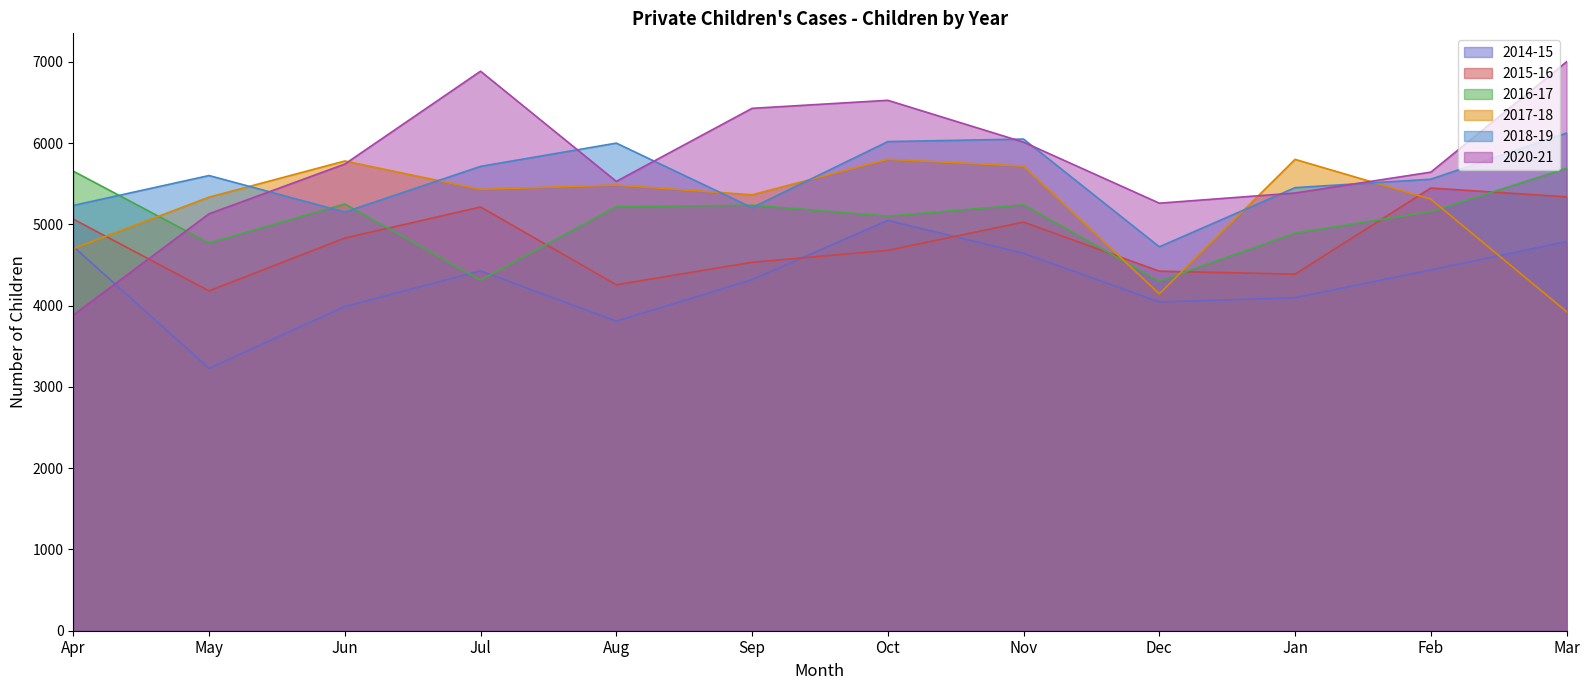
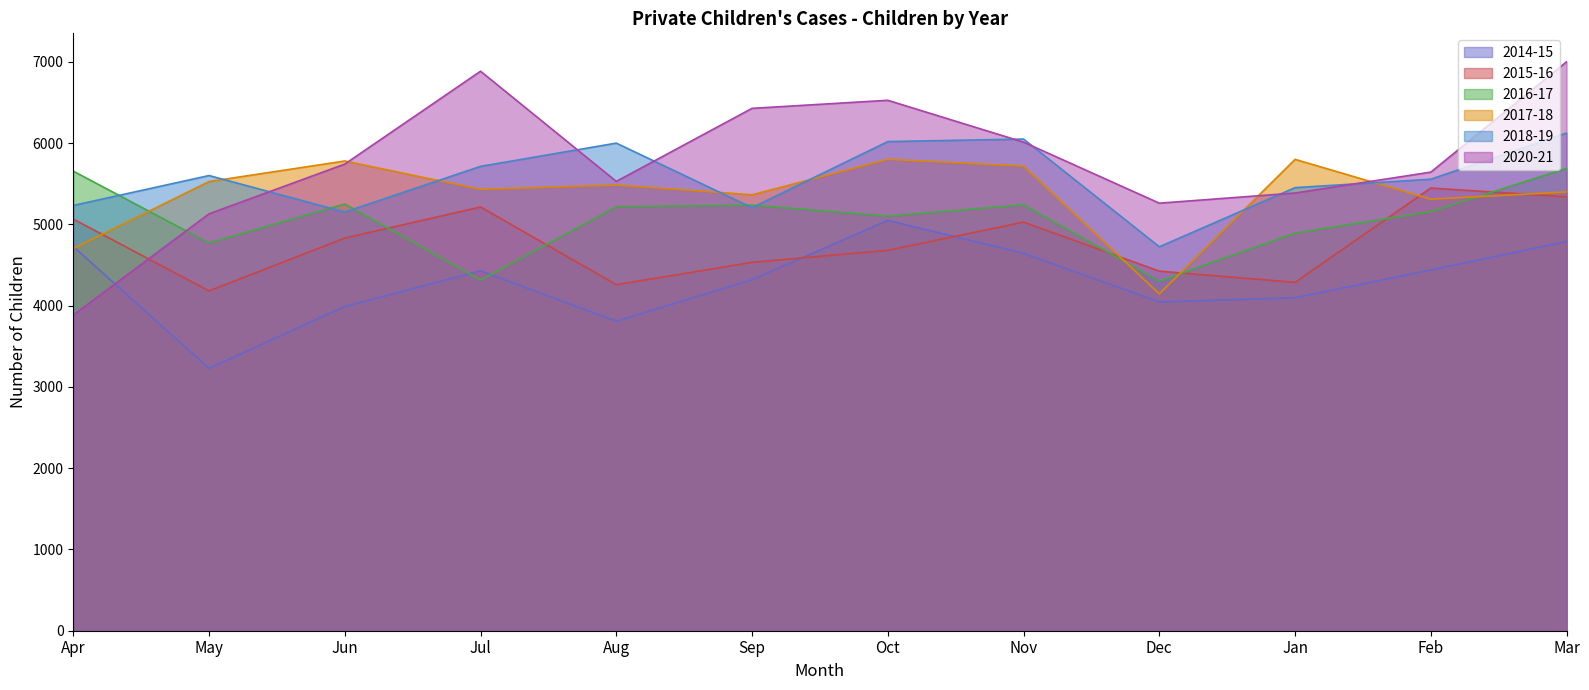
  {
    "2015-16": {
      "Apr": 5100,
      "May": 4200,
      "Jun": 4800,
      "Jul": 5200,
      "Aug": 4300,
      "Sep": 4500,
      "Oct": 4700,
      "Nov": 5000,
      "Dec": 4400,
-     "Jan": 4400,
+     "Jan": 4300,
      "Feb": 5400,
      "Mar": 5300
    },
    "2016-17": {
      "Apr": 5700,
      "May": 4800,
      "Jun": 5300,
      "Jul": 4300,
      "Aug": 5200,
      "Oct": 5100,
      "Nov": 5200,
      "Dec": 4300,
      "Jan": 4900,
      "Feb": 5200,
      "Mar": 5700
    },
    "2017-18": {
-     "May": 5300,
+     "May": 5500,
      "Jun": 5800,
      "Jul": 5400,
      "Aug": 5500,
      "Sep": 5400,
      "Oct": 5800,
      "Nov": 5700,
      "Dec": 4100,
      "Jan": 5800,
      "Feb": 5300,
-     "Mar": 3900
+     "Mar": 5400
    },
    "2020-21": {
      "Apr": 3900,
      "May": 5100,
      "Jun": 5700,
      "Jul": 6900,
      "Aug": 5500,
      "Sep": 6400,
      "Oct": 6500,
      "Nov": 6000,
      "Dec": 5300,
      "Jan": 5400,
      "Feb": 5600,
      "Mar": 7000
    }
  }
